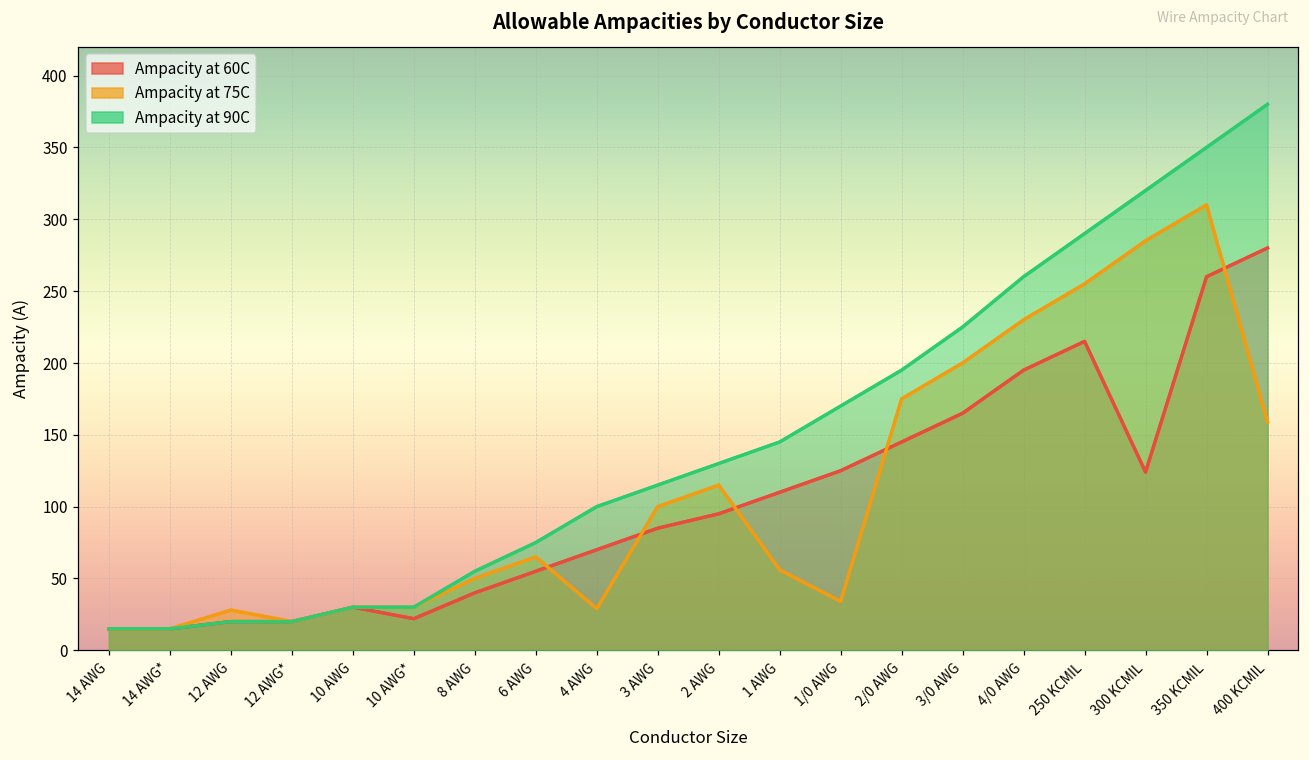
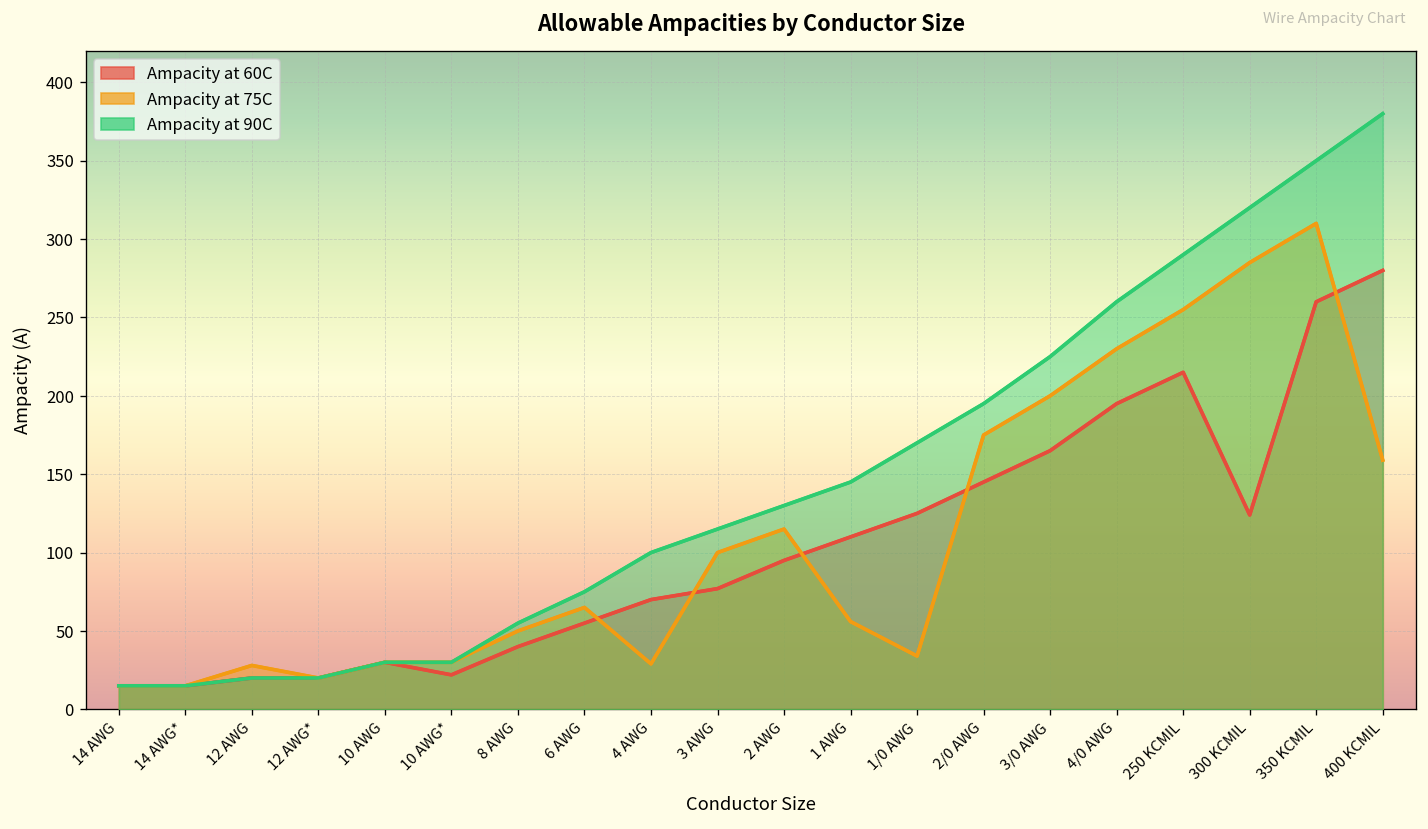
  {
    "Ampacity at 60C": {
      "10 AWG*": 22,
      "8 AWG": 40,
      "6 AWG": 55,
      "4 AWG": 70,
-     "3 AWG": 85,
+     "3 AWG": 77,
      "2 AWG": 95,
      "1 AWG": 110,
      "1/0 AWG": 125,
      "2/0 AWG": 145,
      "3/0 AWG": 165,
      "4/0 AWG": 195,
      "250 KCMIL": 215,
      "300 KCMIL": 124,
      "350 KCMIL": 260,
      "400 KCMIL": 280
    },
    "Ampacity at 75C": {
      "12 AWG": 28,
      "8 AWG": 50,
      "6 AWG": 65,
      "4 AWG": 29,
      "3 AWG": 100,
      "2 AWG": 115,
      "1 AWG": 56,
      "1/0 AWG": 34,
      "2/0 AWG": 175,
      "3/0 AWG": 200,
      "4/0 AWG": 230,
      "250 KCMIL": 255,
      "300 KCMIL": 285,
      "350 KCMIL": 310,
      "400 KCMIL": 159
    },
    "Ampacity at 90C": {
      "8 AWG": 55,
      "6 AWG": 75,
      "4 AWG": 100,
      "3 AWG": 115,
      "2 AWG": 130,
      "1 AWG": 145,
      "1/0 AWG": 170,
      "2/0 AWG": 195,
      "3/0 AWG": 225,
      "4/0 AWG": 260,
      "250 KCMIL": 290,
      "300 KCMIL": 320,
      "350 KCMIL": 350,
      "400 KCMIL": 380
    }
  }
